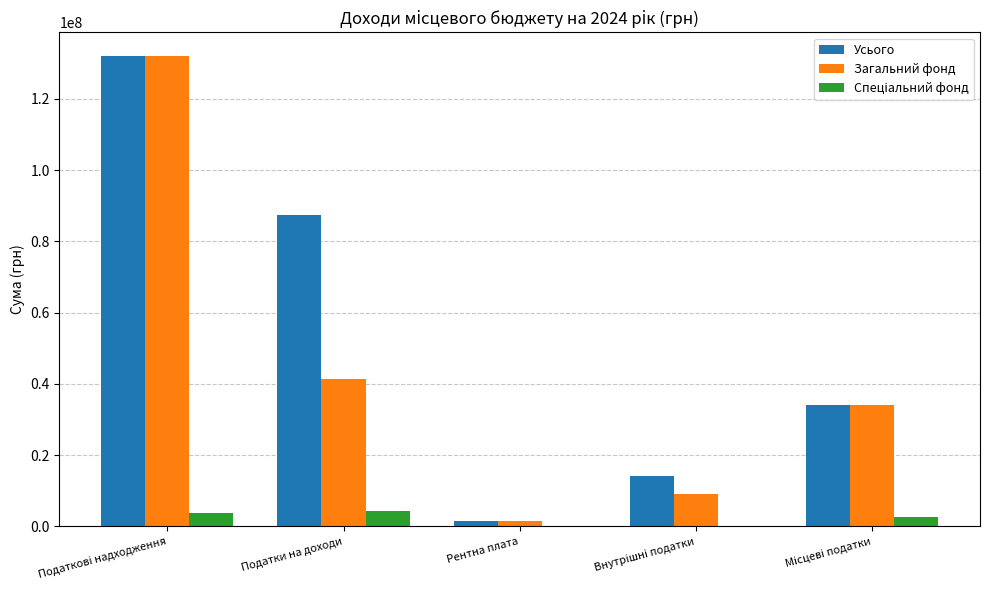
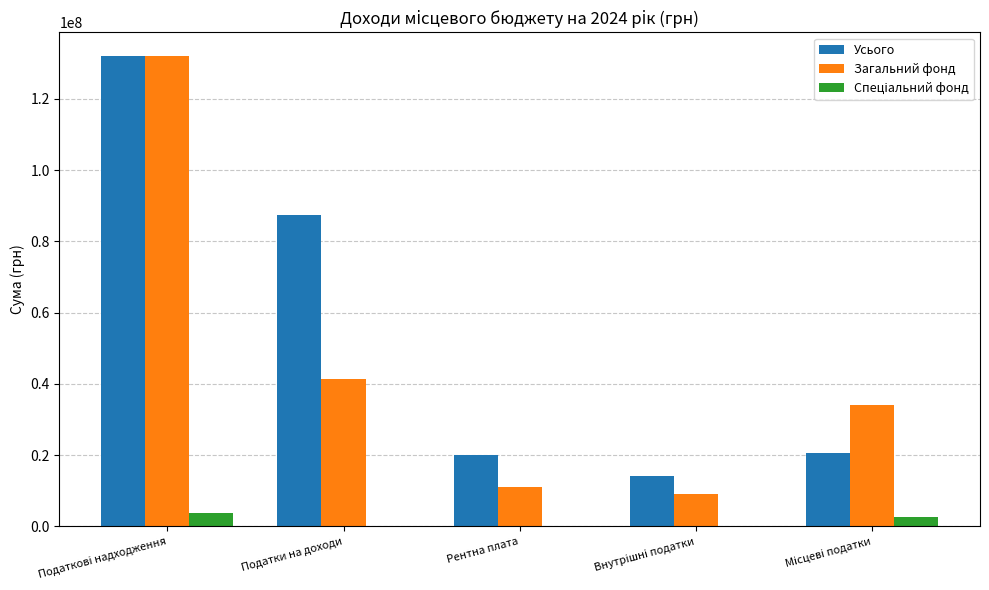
  {
    "Усього": {
      "Податкові надходження": 132000000,
      "Податки на доходи": 87000000,
-     "Рентна плата": 2000000,
+     "Рентна плата": 20000000,
      "Внутрішні податки": 14000000,
-     "Місцеві податки": 34000000
+     "Місцеві податки": 21000000
    },
    "Загальний фонд": {
      "Податкові надходження": 132000000,
      "Податки на доходи": 41000000,
-     "Рентна плата": 2000000,
+     "Рентна плата": 11000000,
      "Внутрішні податки": 9000000,
      "Місцеві податки": 34000000
    },
    "Спеціальний фонд": {
      "Податкові надходження": 4000000,
-     "Податки на доходи": 4000000,
+     "Податки на доходи": 0,
      "Рентна плата": 0,
      "Внутрішні податки": 0,
      "Місцеві податки": 3000000
    }
  }
